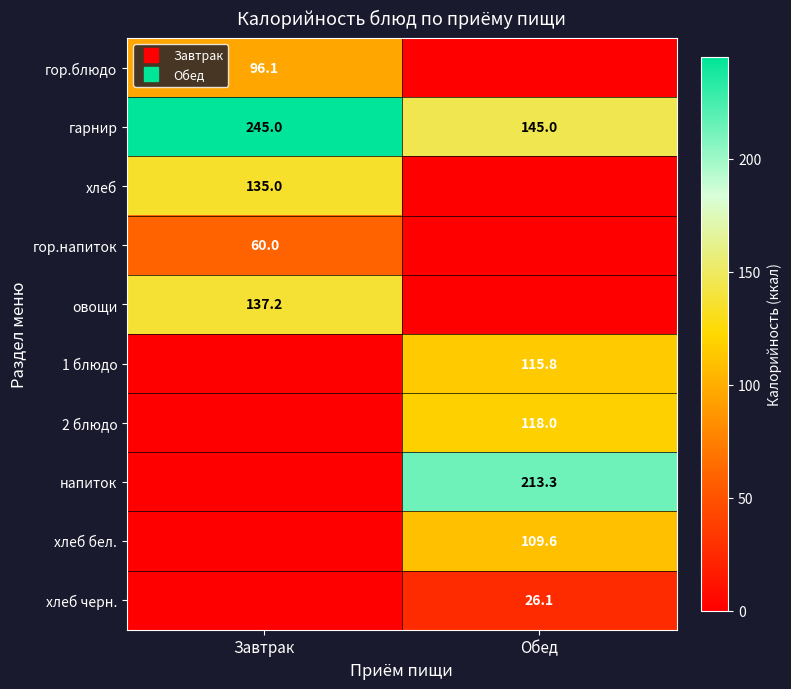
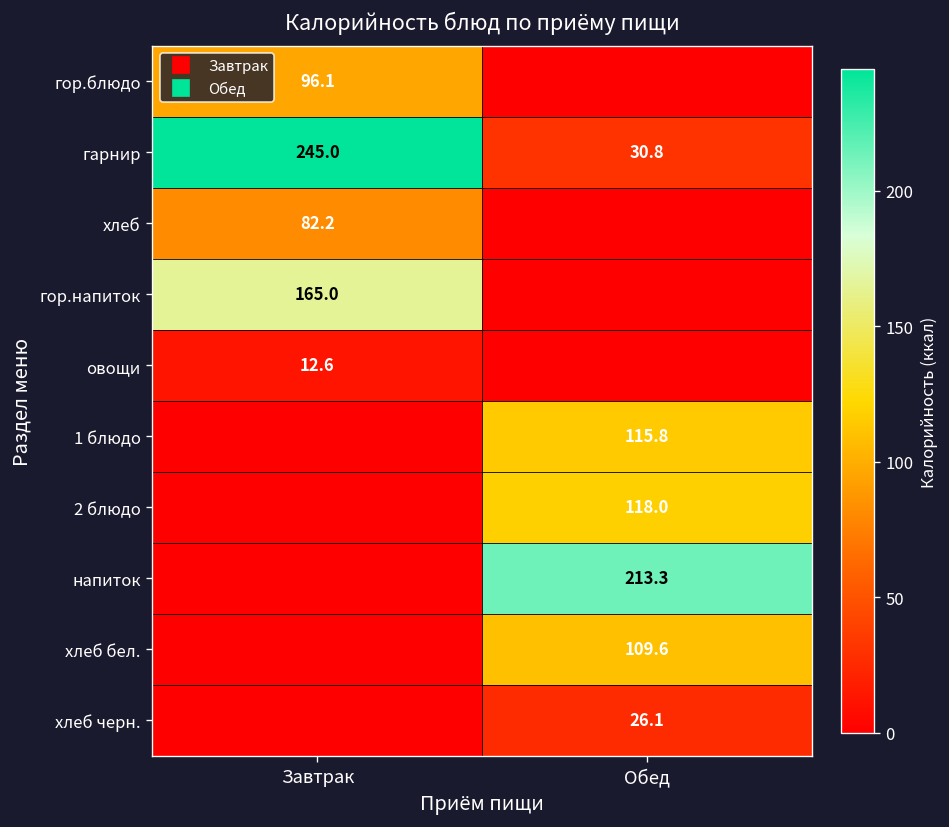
  {
    "гор.блюдо": {
      "Завтрак": 96.1
    },
    "гарнир": {
      "Завтрак": 245.0,
-     "Обед": 145.0
+     "Обед": 30.8
    },
    "хлеб": {
-     "Завтрак": 135.0
+     "Завтрак": 82.2
    },
    "гор.напиток": {
-     "Завтрак": 60.0
+     "Завтрак": 165.0
    },
    "овощи": {
-     "Завтрак": 137.2
+     "Завтрак": 12.6
    },
    "1 блюдо": {
      "Обед": 115.8
    },
    "2 блюдо": {
      "Обед": 118.0
    },
    "напиток": {
      "Обед": 213.3
    },
    "хлеб бел.": {
      "Обед": 109.6
    },
    "хлеб черн.": {
      "Обед": 26.1
    }
  }
